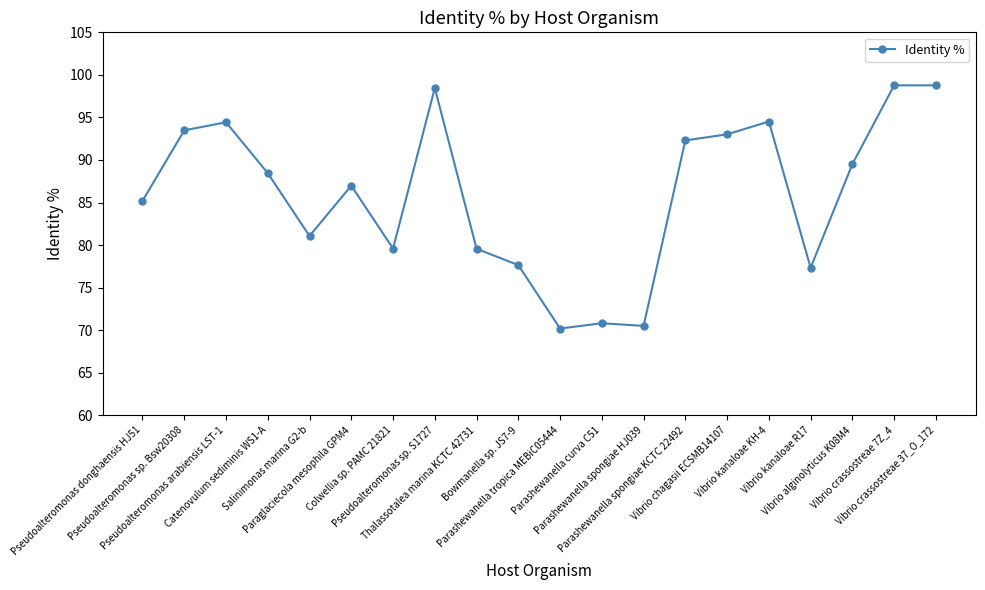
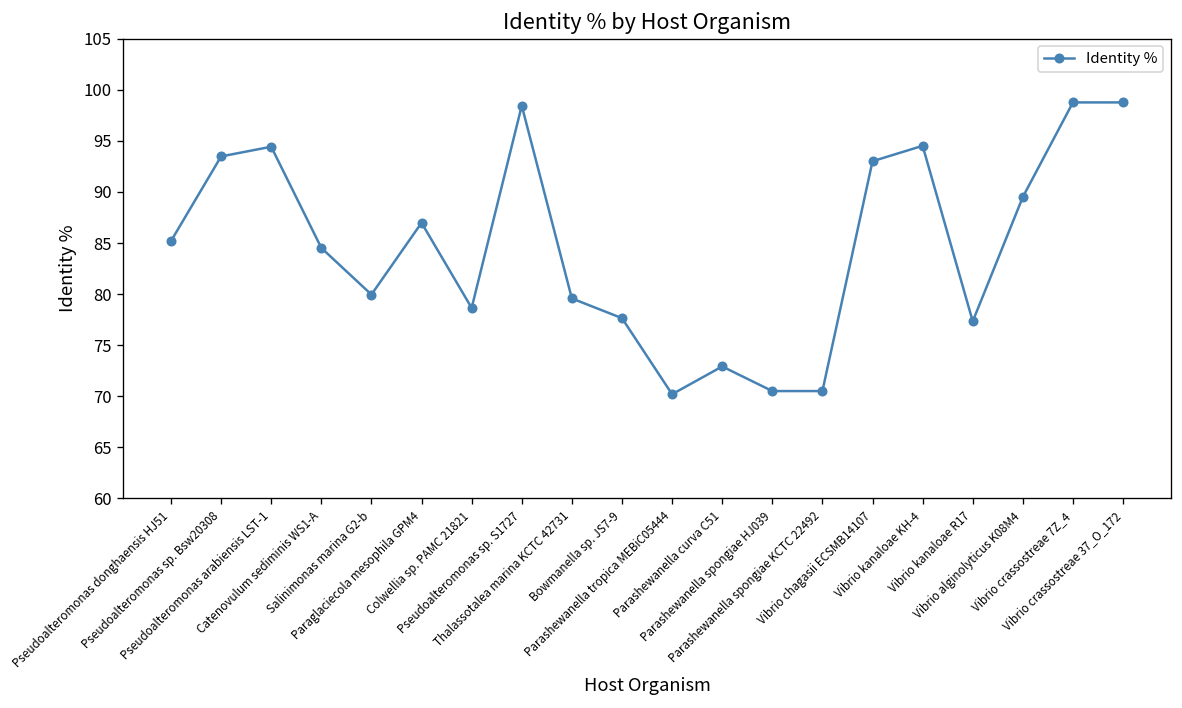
  {
    "Pseudoalteromonas donghaensis HJ51": 85,
    "Pseudoalteromonas sp. Bsw20308": 93,
    "Pseudoalteromonas arabiensis LST-1": 94,
-   "Catenovulum sediminis WS1-A": 88,
-   "Salinimonas marina G2-b": 81,
+   "Catenovulum sediminis WS1-A": 85,
+   "Salinimonas marina G2-b": 80,
    "Paraglaciecola mesophila GPM4": 87,
-   "Colwellia sp. PAMC 21821": 80,
+   "Colwellia sp. PAMC 21821": 79,
    "Pseudoalteromonas sp. S1727": 98,
    "Thalassotalea marina KCTC 42731": 80,
    "Bowmanella sp. JS7-9": 78,
    "Parashewanella tropica MEBiC05444": 70,
-   "Parashewanella curva C51": 71,
+   "Parashewanella curva C51": 73,
    "Parashewanella spongiae HJ039": 71,
-   "Parashewanella spongiae KCTC 22492": 92,
+   "Parashewanella spongiae KCTC 22492": 71,
    "Vibrio chagasii ECSMB14107": 93,
    "Vibrio kanaloae KH-4": 95,
    "Vibrio kanaloae R17": 77,
    "Vibrio alginolyticus K08M4": 90,
    "Vibrio crassostreae 7Z_4": 99,
    "Vibrio crassostreae 37_O_172": 99
  }
